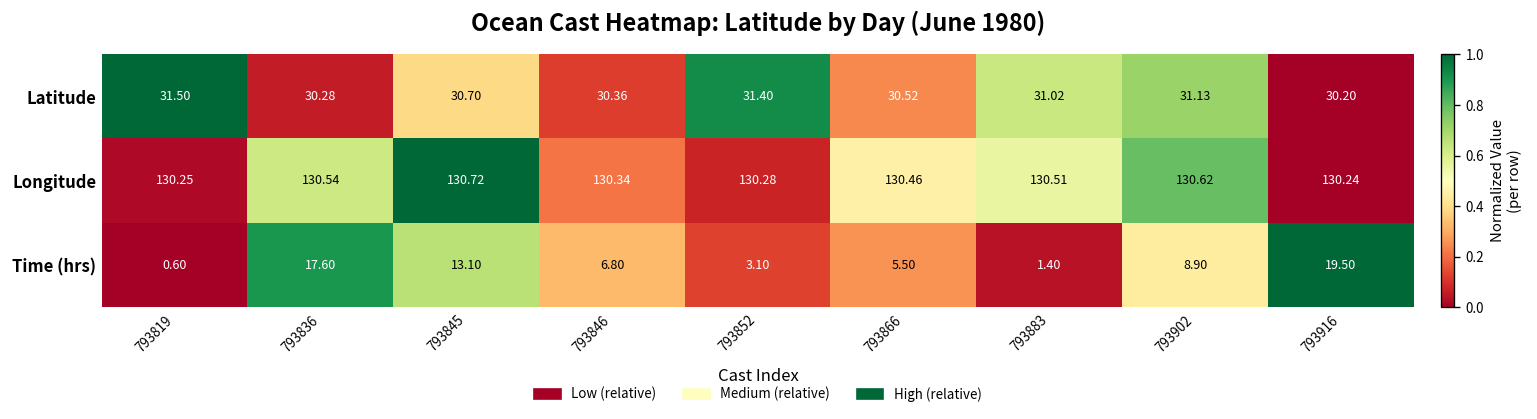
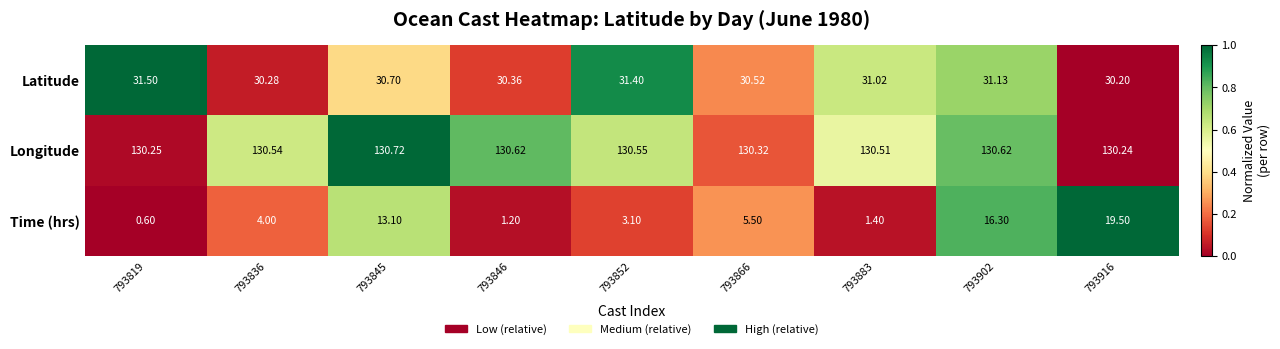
  {
    "Latitude": {
      "793819": 31.50,
      "793836": 30.28,
      "793845": 30.70,
      "793846": 30.36,
      "793852": 31.40,
      "793866": 30.52,
      "793883": 31.02,
      "793902": 31.13,
      "793916": 30.20
    },
    "Longitude": {
      "793819": 130.25,
      "793836": 130.54,
      "793845": 130.72,
-     "793846": 130.34,
-     "793852": 130.28,
-     "793866": 130.46,
+     "793846": 130.62,
+     "793852": 130.55,
+     "793866": 130.32,
      "793883": 130.51,
      "793902": 130.62,
      "793916": 130.24
    },
    "Time (hrs)": {
      "793819": 0.60,
-     "793836": 17.60,
+     "793836": 4.00,
      "793845": 13.10,
-     "793846": 6.80,
+     "793846": 1.20,
      "793852": 3.10,
      "793866": 5.50,
      "793883": 1.40,
-     "793902": 8.90,
+     "793902": 16.30,
      "793916": 19.50
    }
  }
